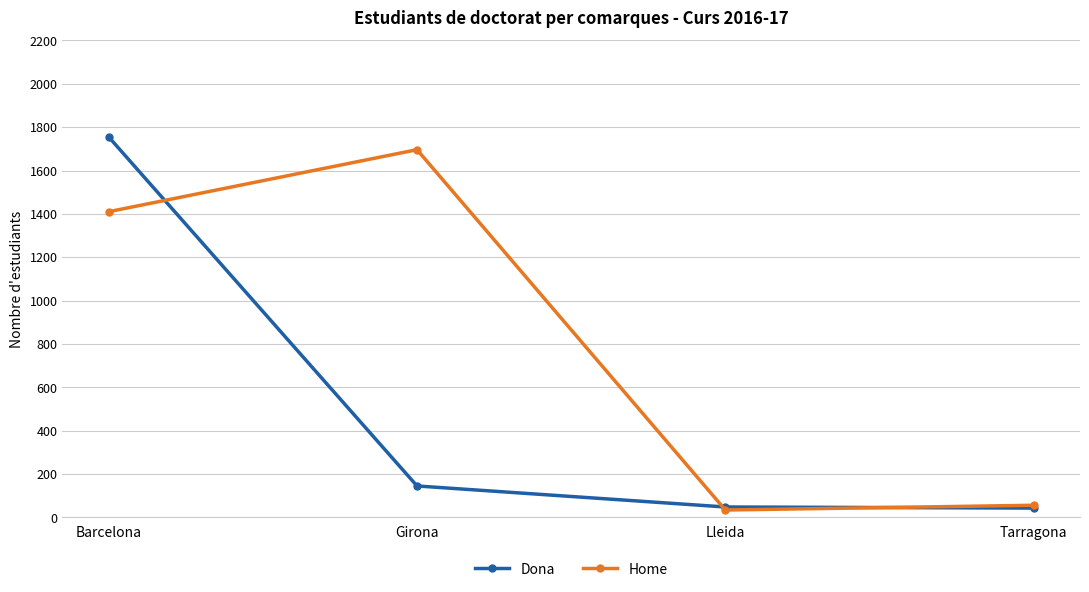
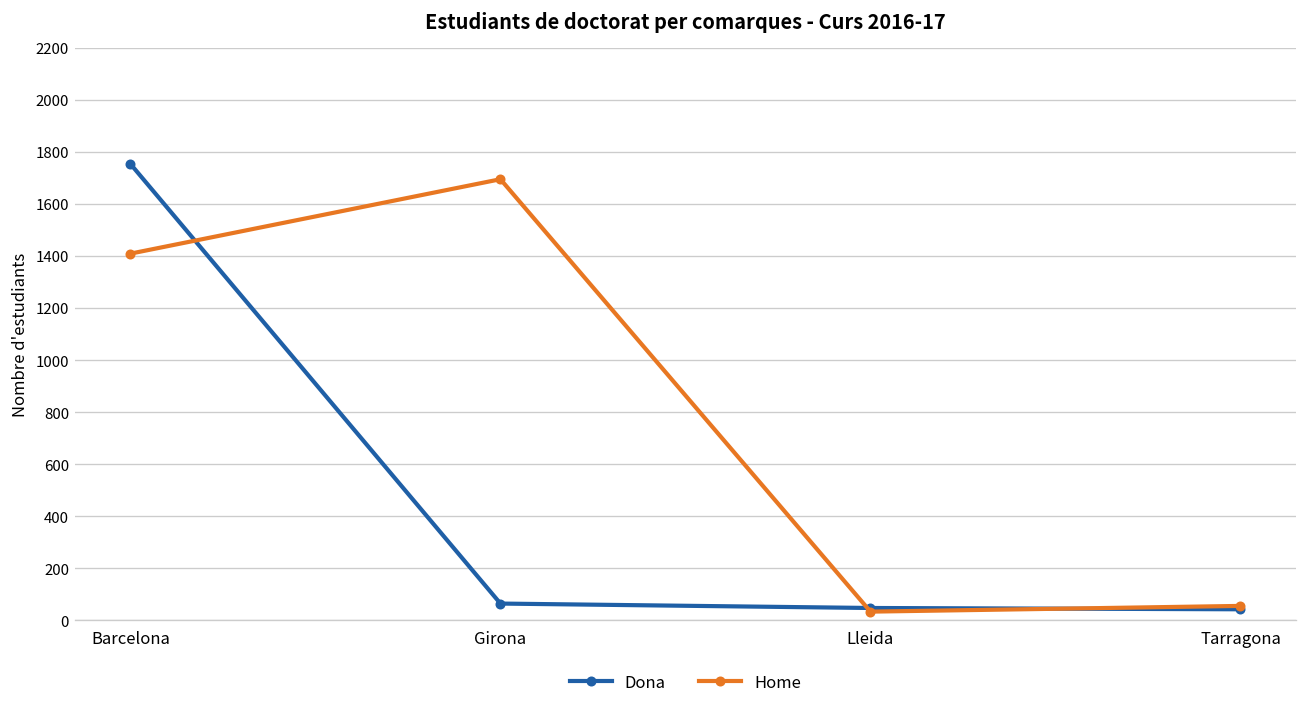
  {
    "Dona": {
      "Barcelona": 1760,
-     "Girona": 150,
+     "Girona": 70,
      "Lleida": 50,
      "Tarragona": 40
    },
    "Home": {
      "Barcelona": 1410,
      "Girona": 1700,
      "Lleida": 30,
      "Tarragona": 60
    }
  }
